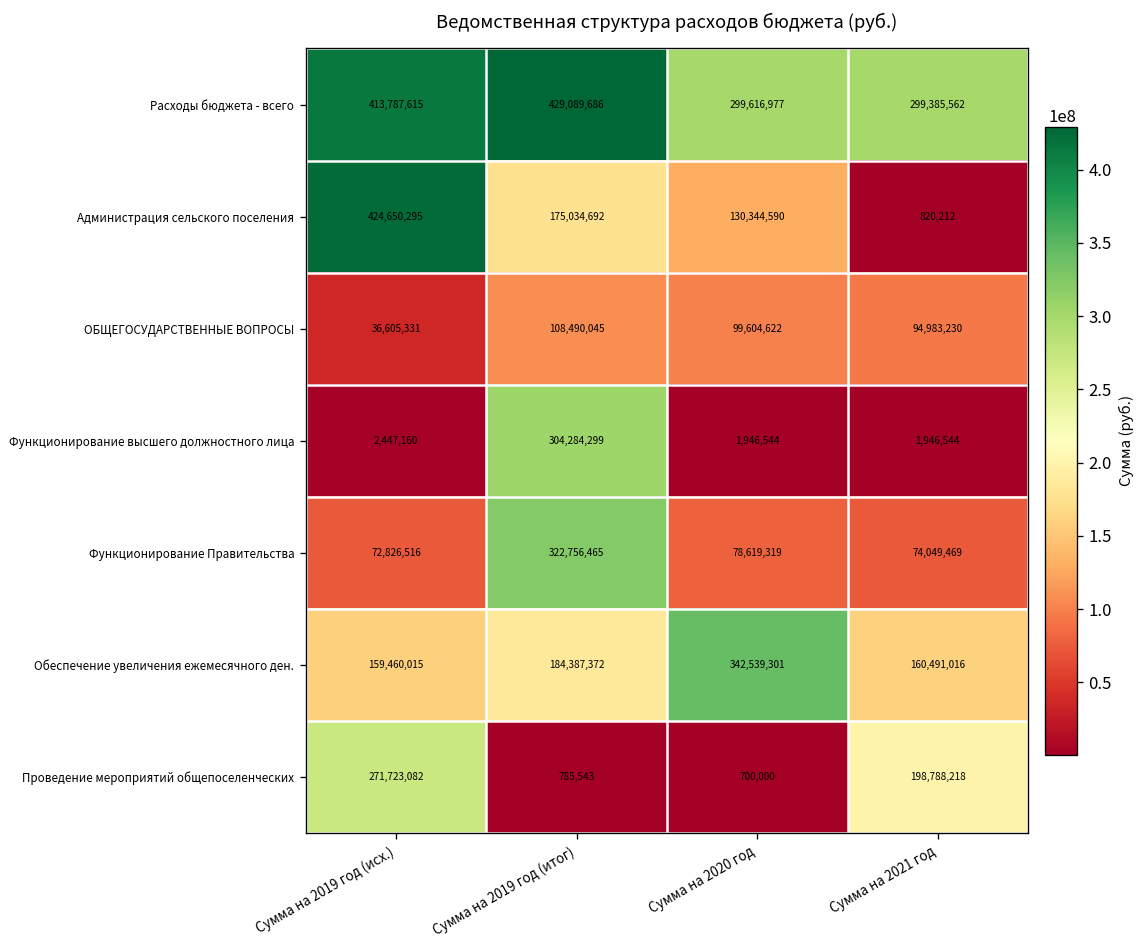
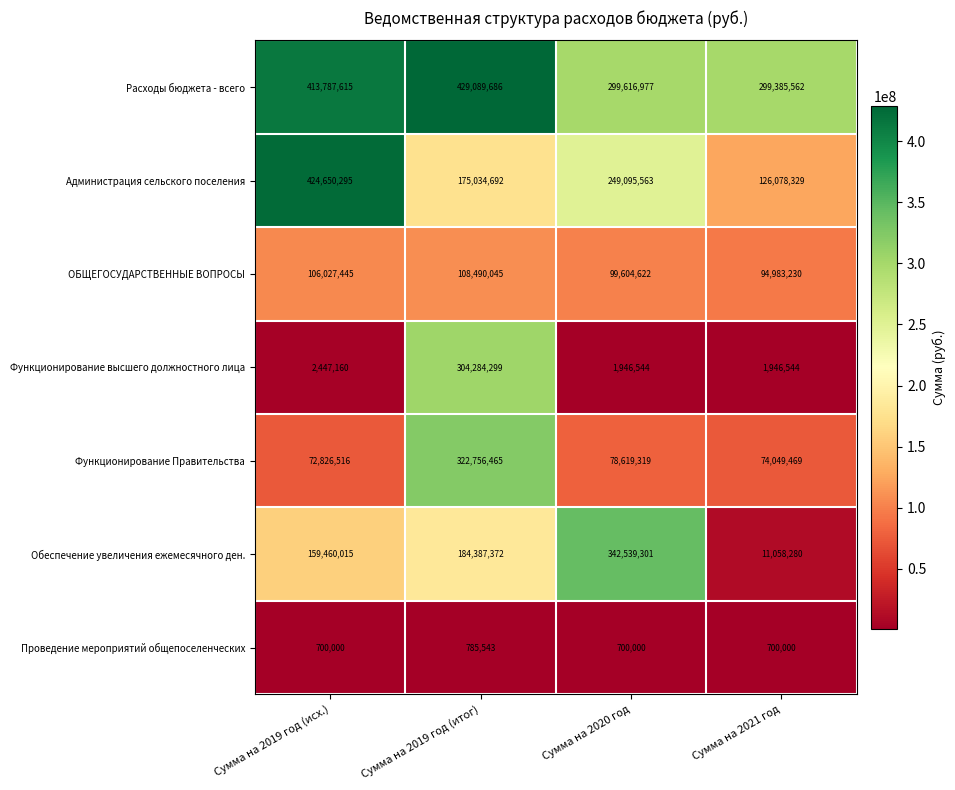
  {
    "Расходы бюджета - всего": {
      "Сумма на 2019 год (исх.)": "413,787,615",
      "Сумма на 2019 год (итог)": "429,089,686",
      "Сумма на 2020 год": "299,616,977",
      "Сумма на 2021 год": "299,385,562"
    },
    "Администрация сельского поселения": {
      "Сумма на 2019 год (исх.)": "424,650,295",
      "Сумма на 2019 год (итог)": "175,034,692",
-     "Сумма на 2020 год": "130,344,590",
-     "Сумма на 2021 год": "820,212"
+     "Сумма на 2020 год": "249,095,563",
+     "Сумма на 2021 год": "126,078,329"
    },
    "ОБЩЕГОСУДАРСТВЕННЫЕ ВОПРОСЫ": {
-     "Сумма на 2019 год (исх.)": "36,605,331",
+     "Сумма на 2019 год (исх.)": "106,027,445",
      "Сумма на 2019 год (итог)": "108,490,045",
      "Сумма на 2020 год": "99,604,622",
      "Сумма на 2021 год": "94,983,230"
    },
    "Функционирование высшего должностного лица": {
      "Сумма на 2019 год (исх.)": "2,447,160",
      "Сумма на 2019 год (итог)": "304,284,299",
      "Сумма на 2020 год": "1,946,544",
      "Сумма на 2021 год": "1,946,544"
    },
    "Функционирование Правительства": {
      "Сумма на 2019 год (исх.)": "72,826,516",
      "Сумма на 2019 год (итог)": "322,756,465",
      "Сумма на 2020 год": "78,619,319",
      "Сумма на 2021 год": "74,049,469"
    },
    "Обеспечение увеличения ежемесячного ден.": {
      "Сумма на 2019 год (исх.)": "159,460,015",
      "Сумма на 2019 год (итог)": "184,387,372",
      "Сумма на 2020 год": "342,539,301",
-     "Сумма на 2021 год": "160,491,016"
+     "Сумма на 2021 год": "11,058,280"
    },
    "Проведение мероприятий общепоселенческих": {
-     "Сумма на 2019 год (исх.)": "271,723,082",
+     "Сумма на 2019 год (исх.)": "700,000",
      "Сумма на 2019 год (итог)": "785,543",
      "Сумма на 2020 год": "700,000",
-     "Сумма на 2021 год": "198,788,218"
+     "Сумма на 2021 год": "700,000"
    }
  }
